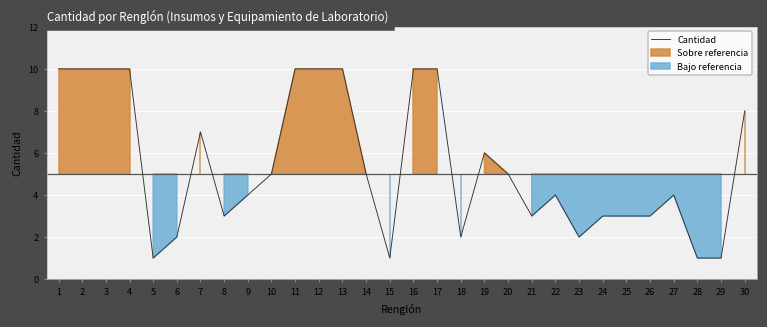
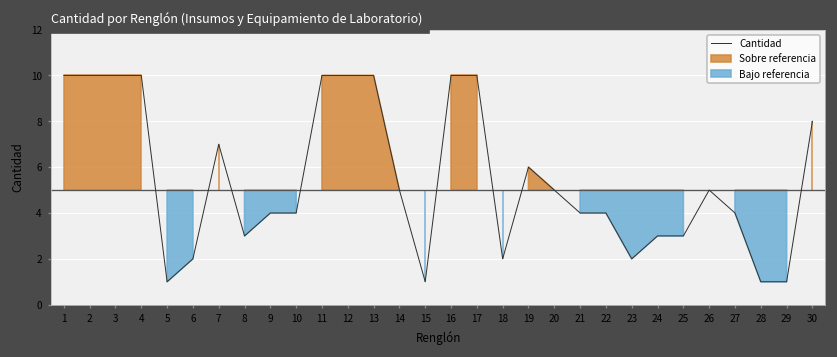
  {
    "1": 10,
    "2": 10,
    "3": 10,
    "4": 10,
    "5": 1,
    "6": 2,
    "7": 7,
    "8": 3,
    "9": 4,
-   "10": 5,
+   "10": 4,
    "11": 10,
    "12": 10,
    "13": 10,
    "14": 5,
    "15": 1,
    "16": 10,
    "17": 10,
    "18": 2,
    "19": 6,
    "20": 5,
-   "21": 3,
+   "21": 4,
    "22": 4,
    "23": 2,
    "24": 3,
    "25": 3,
-   "26": 3,
+   "26": 5,
    "27": 4,
    "28": 1,
    "29": 1,
    "30": 8
  }
